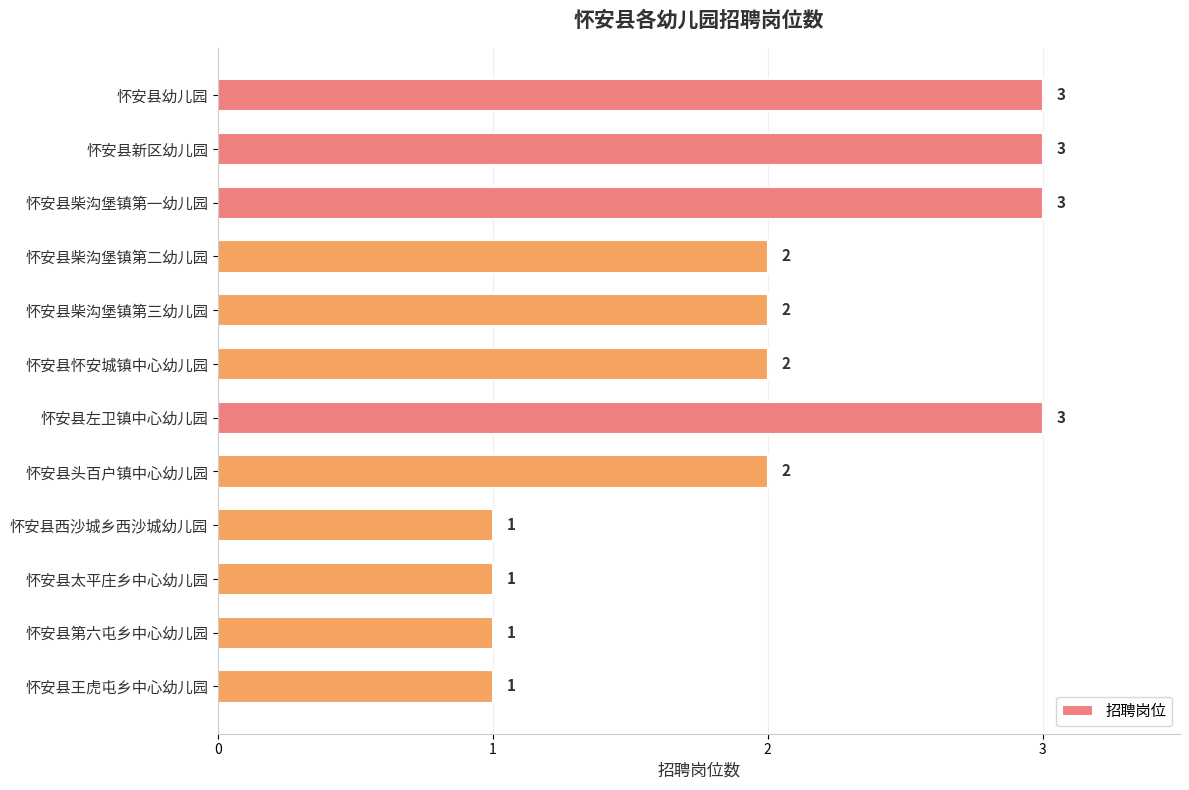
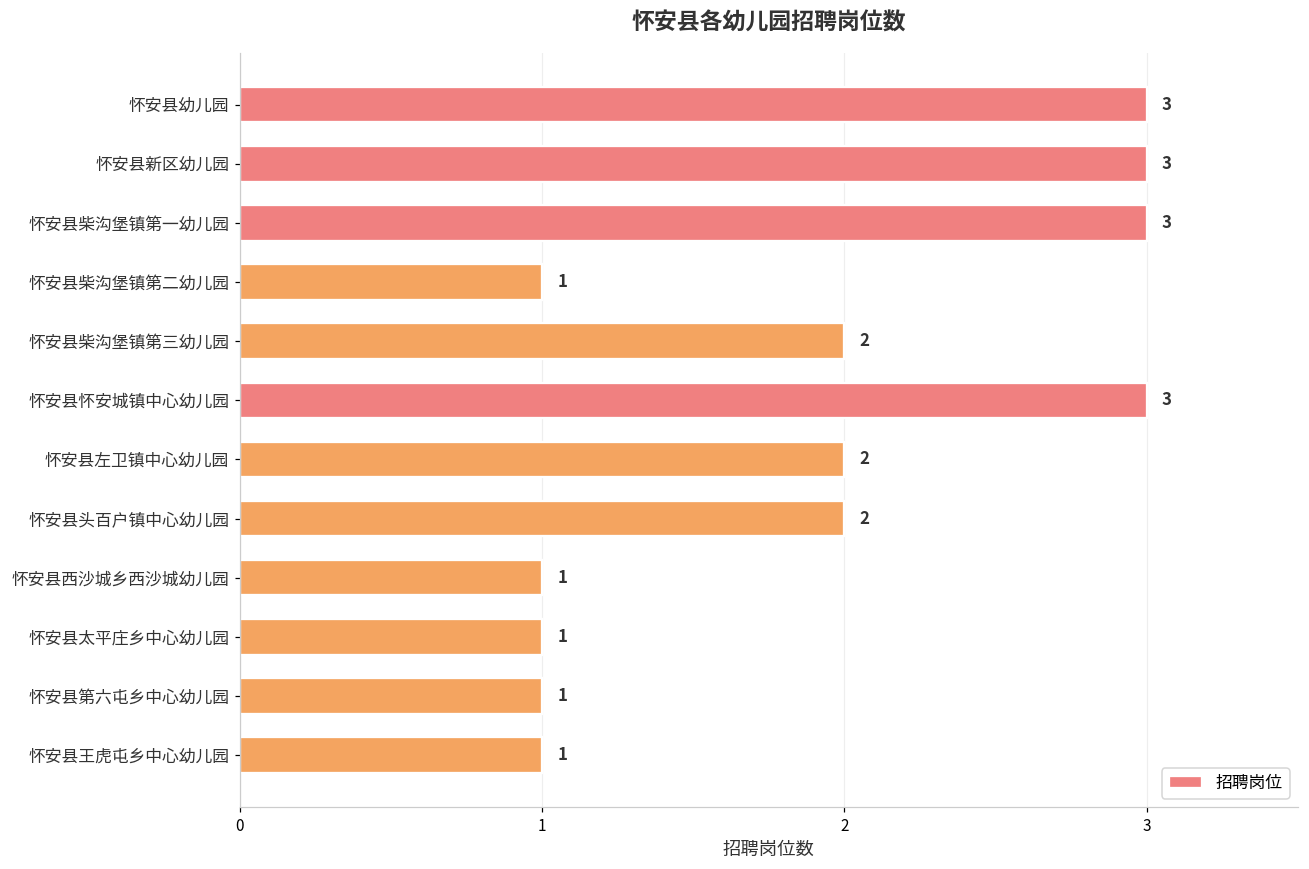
  {
    "怀安县幼儿园": 3,
    "怀安县新区幼儿园": 3,
    "怀安县柴沟堡镇第一幼儿园": 3,
-   "怀安县柴沟堡镇第二幼儿园": 2,
+   "怀安县柴沟堡镇第二幼儿园": 1,
    "怀安县柴沟堡镇第三幼儿园": 2,
-   "怀安县怀安城镇中心幼儿园": 2,
-   "怀安县左卫镇中心幼儿园": 3,
+   "怀安县怀安城镇中心幼儿园": 3,
+   "怀安县左卫镇中心幼儿园": 2,
    "怀安县头百户镇中心幼儿园": 2,
    "怀安县西沙城乡西沙城幼儿园": 1,
    "怀安县太平庄乡中心幼儿园": 1,
    "怀安县第六屯乡中心幼儿园": 1,
    "怀安县王虎屯乡中心幼儿园": 1
  }
